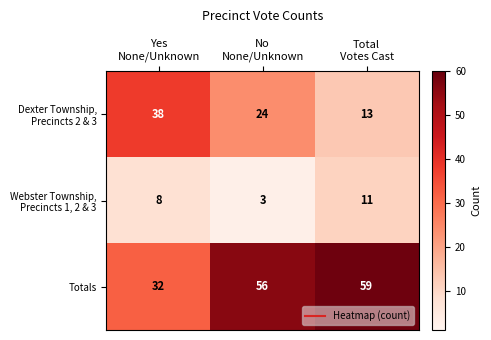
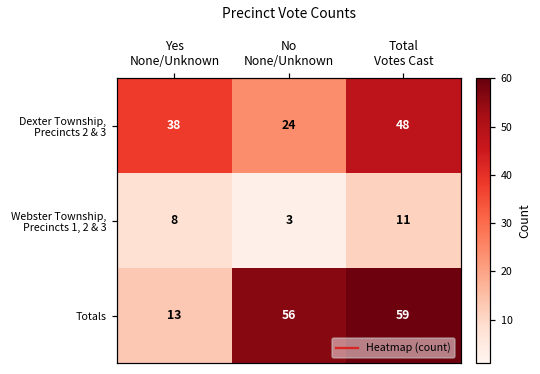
  {
    "Dexter Township, Precincts 2 & 3": {
      "Yes None/Unknown": 38,
      "No None/Unknown": 24,
-     "Total Votes Cast": 13
+     "Total Votes Cast": 48
    },
    "Webster Township, Precincts 1, 2 & 3": {
      "Yes None/Unknown": 8,
      "No None/Unknown": 3,
      "Total Votes Cast": 11
    },
    "Totals": {
-     "Yes None/Unknown": 32,
+     "Yes None/Unknown": 13,
      "No None/Unknown": 56,
      "Total Votes Cast": 59
    }
  }
